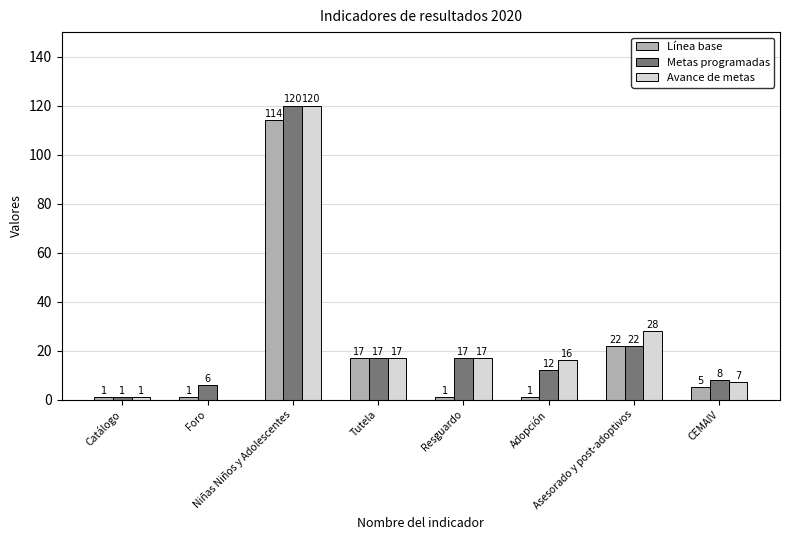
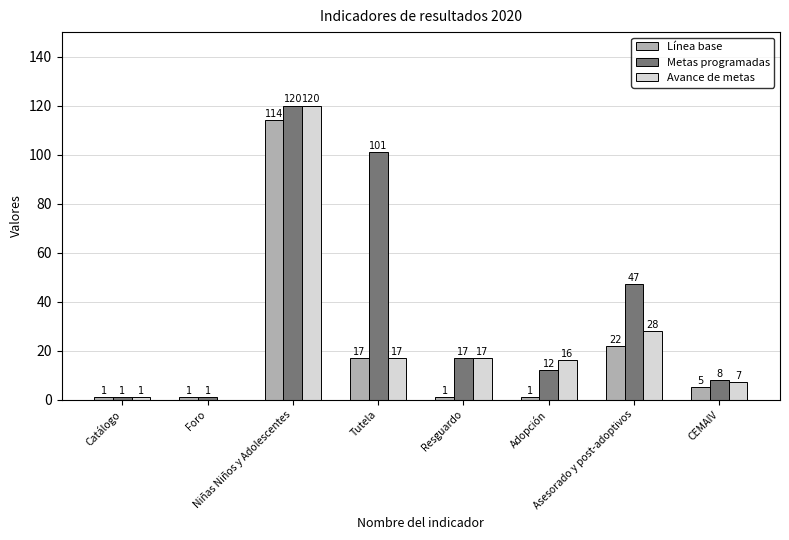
  {
    "Línea base": {
      "Catálogo": 1,
      "Foro": 1,
      "Niñas Niños y Adolescentes": 114,
      "Tutela": 17,
      "Resguardo": 1,
      "Adopción": 1,
      "Asesorado y post-adoptivos": 22,
      "CEMAIV": 5
    },
    "Metas programadas": {
      "Catálogo": 1,
-     "Foro": 6,
+     "Foro": 1,
      "Niñas Niños y Adolescentes": 120,
-     "Tutela": 17,
+     "Tutela": 101,
      "Resguardo": 17,
      "Adopción": 12,
-     "Asesorado y post-adoptivos": 22,
+     "Asesorado y post-adoptivos": 47,
      "CEMAIV": 8
    },
    "Avance de metas": {
      "Catálogo": 1,
      "Niñas Niños y Adolescentes": 120,
      "Tutela": 17,
      "Resguardo": 17,
      "Adopción": 16,
      "Asesorado y post-adoptivos": 28,
      "CEMAIV": 7
    }
  }
